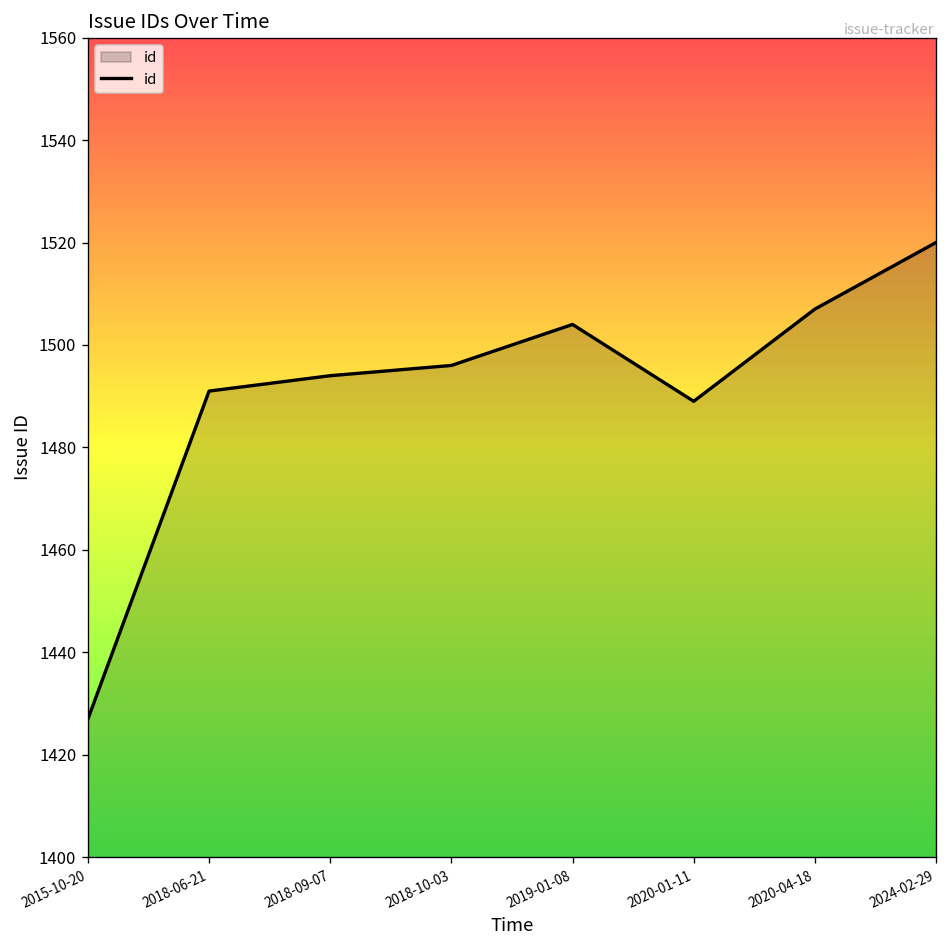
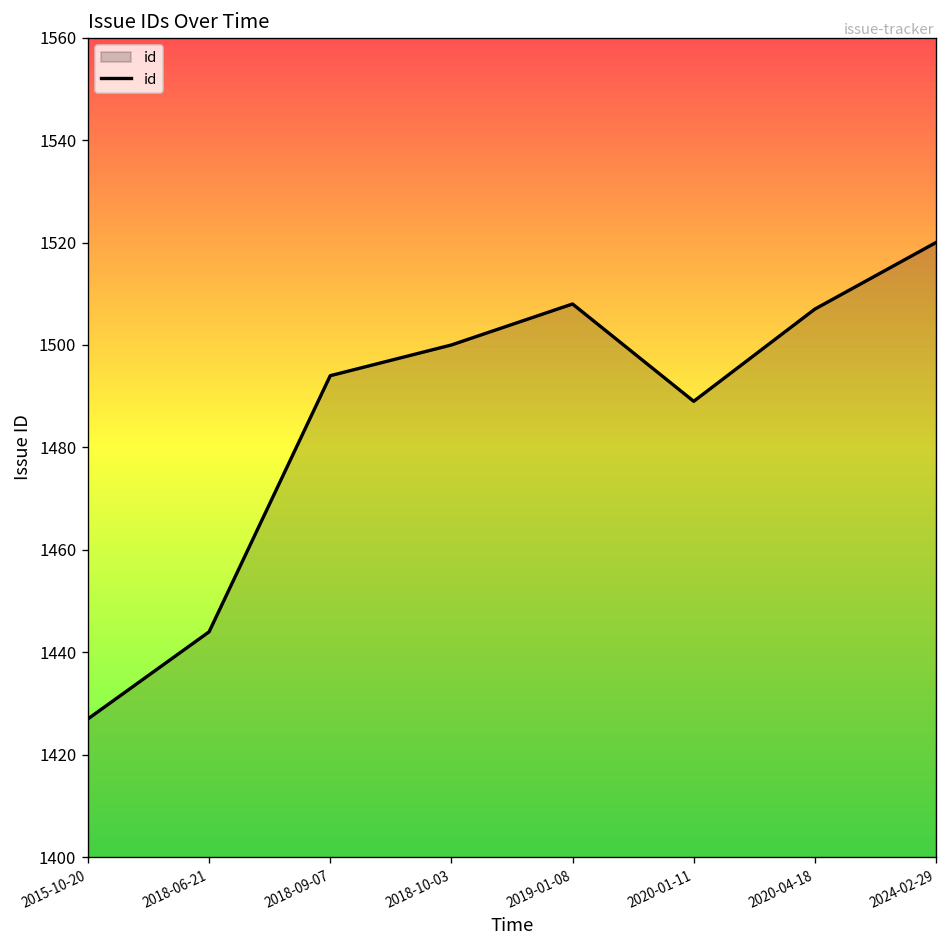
  {
    "2015-10-20": 1427,
-   "2018-06-21": 1491,
+   "2018-06-21": 1444,
    "2018-09-07": 1494,
-   "2018-10-03": 1496,
-   "2019-01-08": 1504,
+   "2018-10-03": 1500,
+   "2019-01-08": 1508,
    "2020-01-11": 1489,
    "2020-04-18": 1507,
    "2024-02-29": 1520
  }
